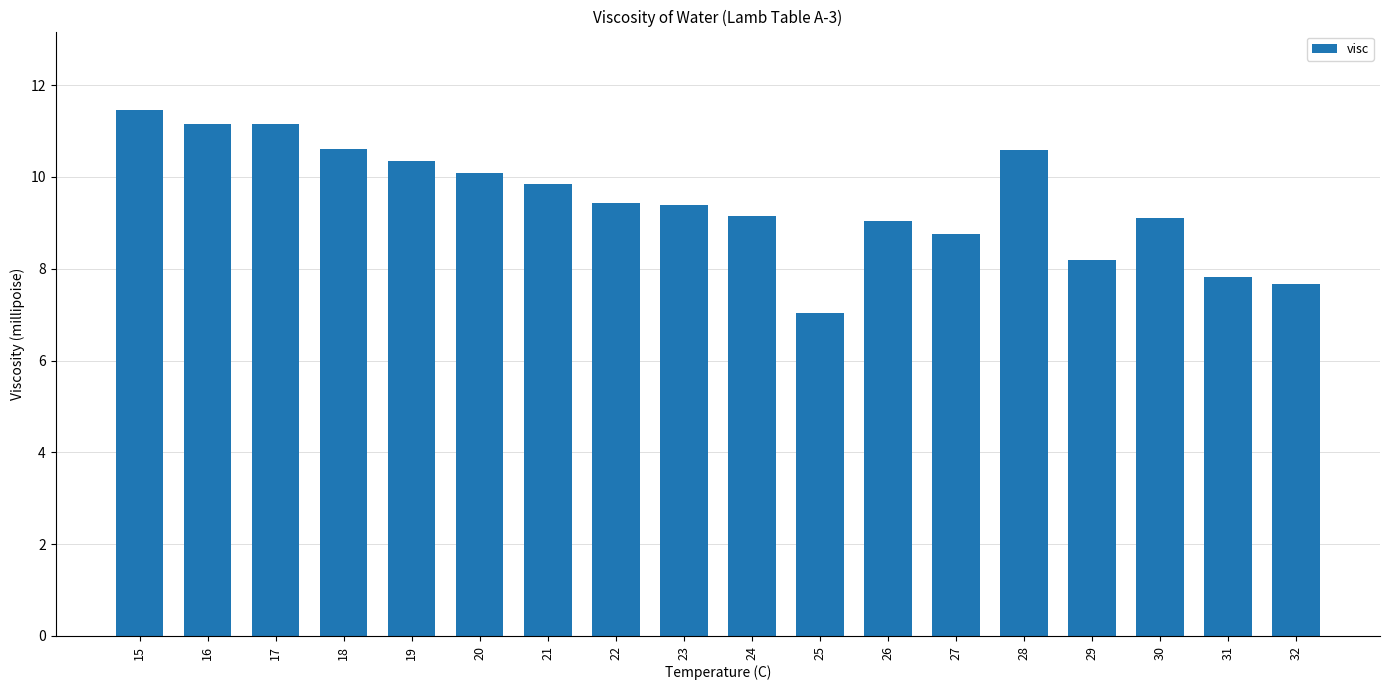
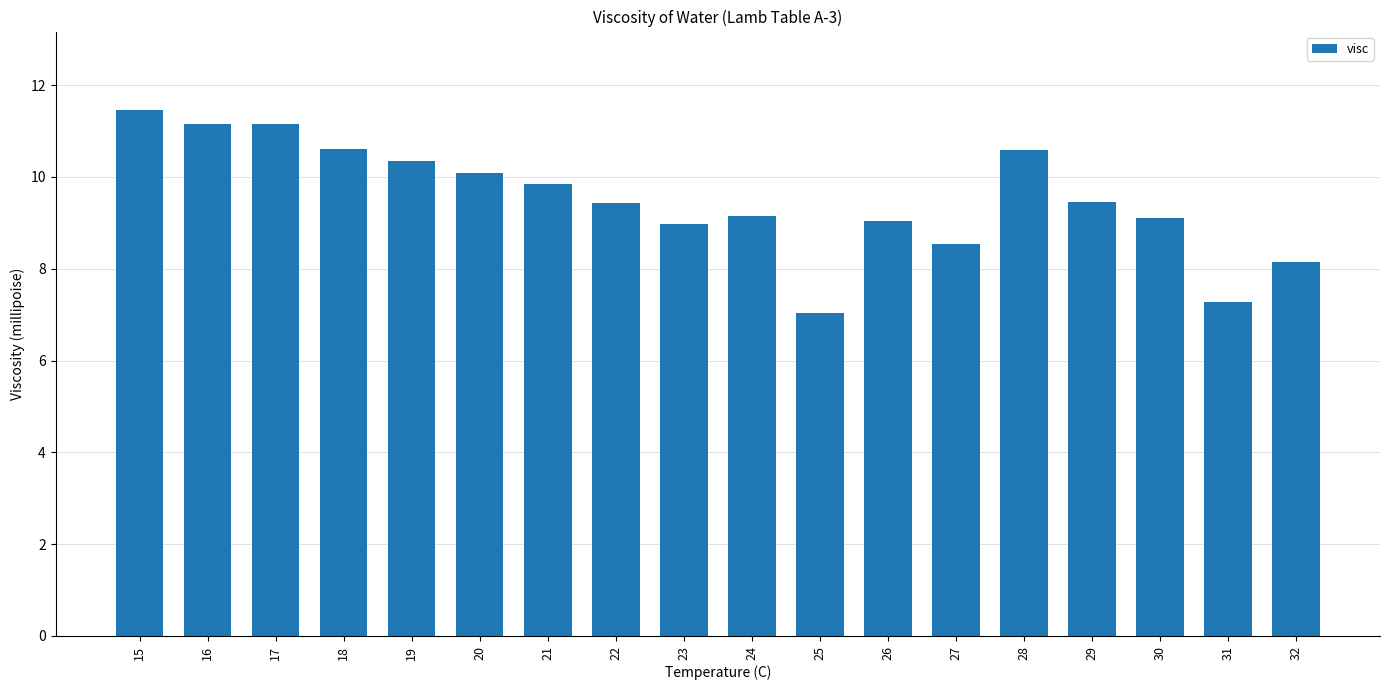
  {
    "15": 11.5,
    "16": 11.2,
    "17": 11.2,
    "18": 10.6,
    "19": 10.3,
    "20": 10.1,
    "21": 9.8,
    "22": 9.4,
-   "23": 9.4,
+   "23": 9.0,
    "24": 9.2,
    "25": 7.0,
    "26": 9.0,
-   "27": 8.8,
+   "27": 8.6,
    "28": 10.6,
-   "29": 8.2,
+   "29": 9.5,
    "30": 9.1,
-   "31": 7.8,
-   "32": 7.7
+   "31": 7.3,
+   "32": 8.2
  }
